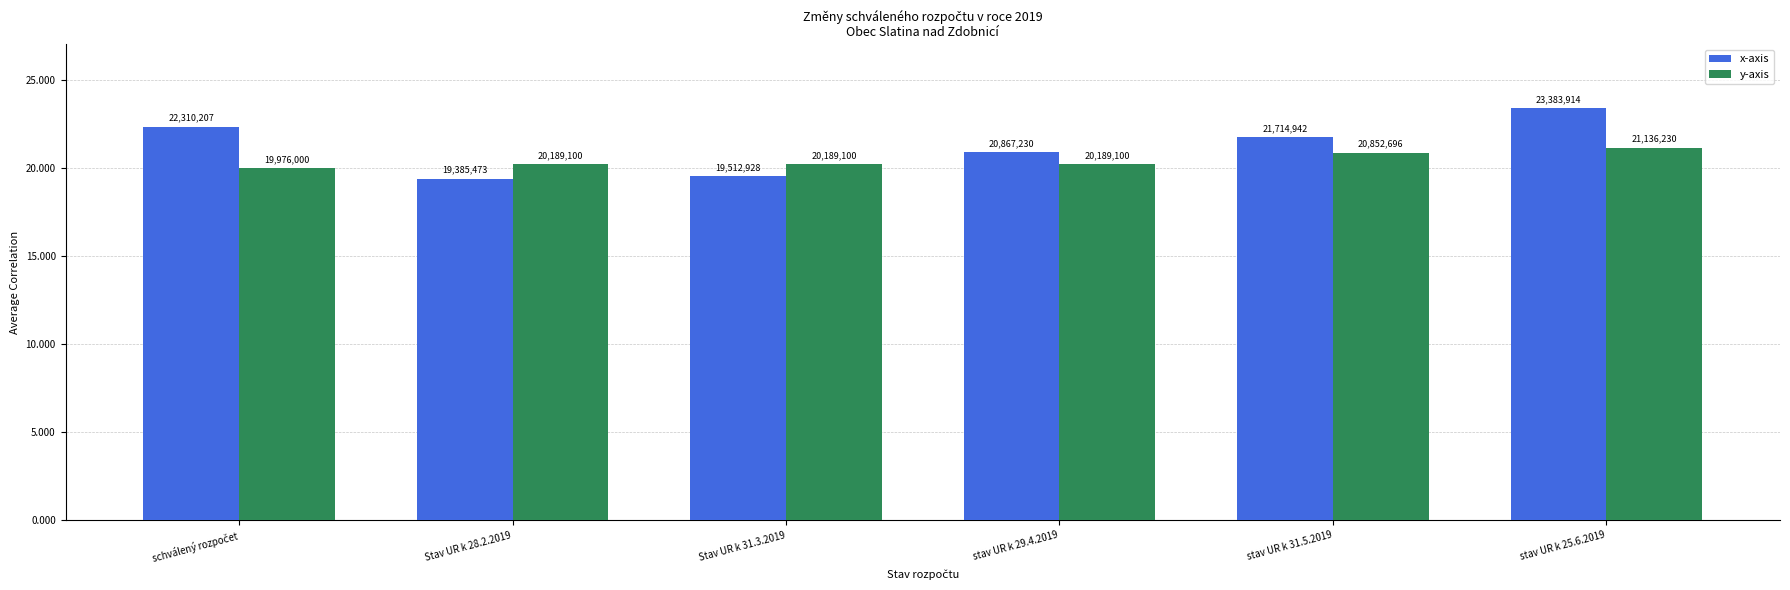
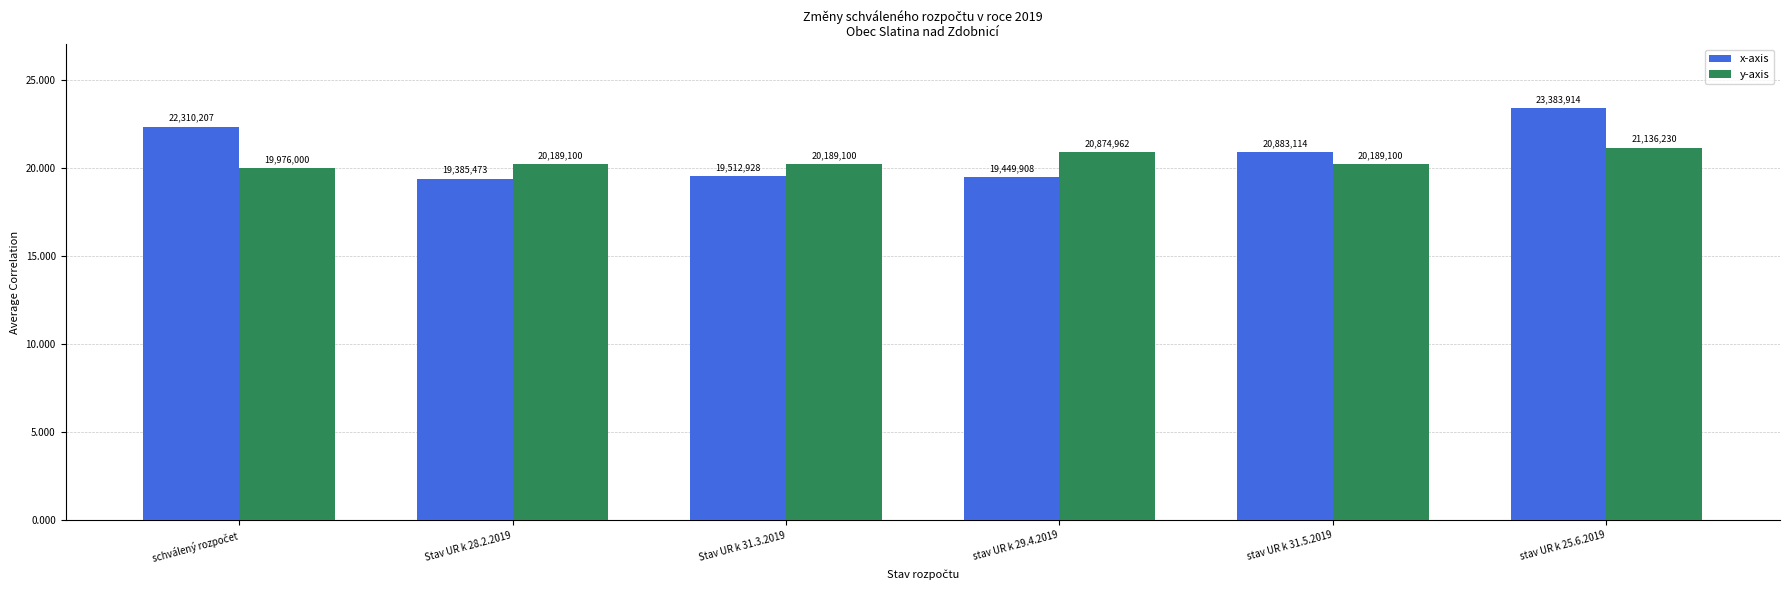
  {
    "x-axis": {
      "schválený rozpočet": "22,310,207",
      "Stav UR k 28.2.2019": "19,385,473",
      "Stav UR k 31.3.2019": "19,512,928",
-     "stav UR k 29.4.2019": "20,867,230",
-     "stav UR k 31.5.2019": "21,714,942",
+     "stav UR k 29.4.2019": "19,449,908",
+     "stav UR k 31.5.2019": "20,883,114",
      "stav UR k 25.6.2019": "23,383,914"
    },
    "y-axis": {
      "schválený rozpočet": "19,976,000",
      "Stav UR k 28.2.2019": "20,189,100",
      "Stav UR k 31.3.2019": "20,189,100",
-     "stav UR k 29.4.2019": "20,189,100",
-     "stav UR k 31.5.2019": "20,852,696",
+     "stav UR k 29.4.2019": "20,874,962",
+     "stav UR k 31.5.2019": "20,189,100",
      "stav UR k 25.6.2019": "21,136,230"
    }
  }
